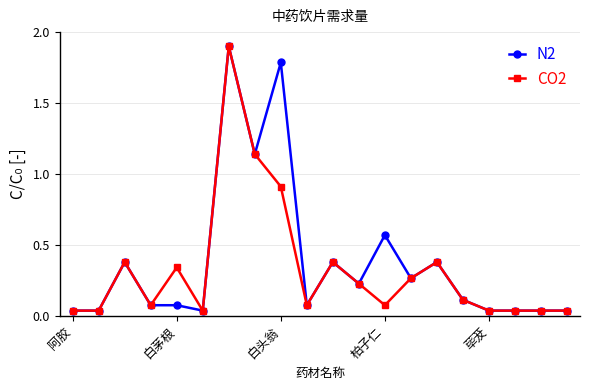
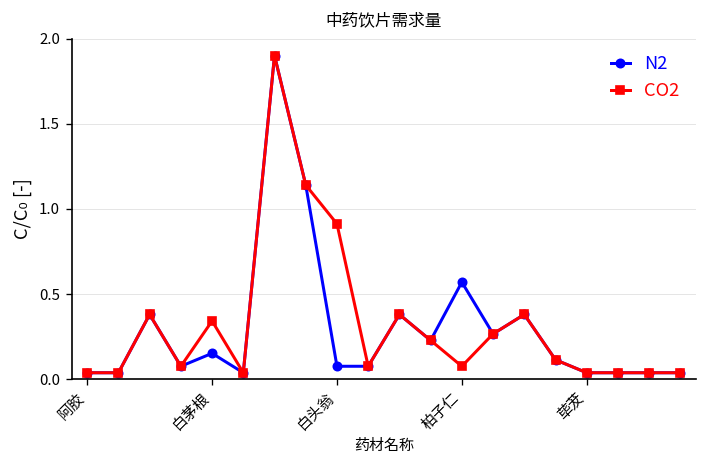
  {
    "N2": {
-     "白茅根": 0.08,
-     "白头翁": 1.79,
+     "白茅根": 0.15,
+     "白头翁": 0.08,
      "柏子仁": 0.57
    },
    "CO2": {
      "白茅根": 0.34,
      "白头翁": 0.91,
      "柏子仁": 0.08
    }
  }
